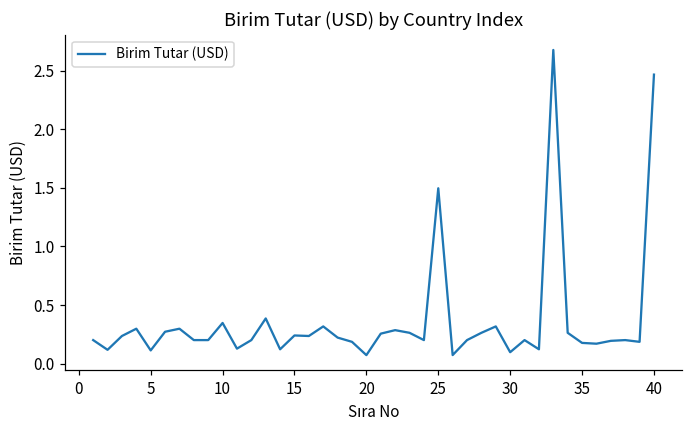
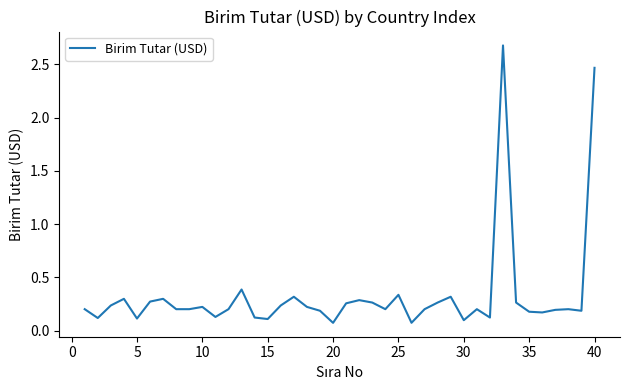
  {
    "5": 0.11,
-   "10": 0.35,
-   "15": 0.24,
+   "10": 0.22,
+   "15": 0.11,
    "20": 0.07,
-   "25": 1.50,
+   "25": 0.34,
    "30": 0.10,
    "35": 0.18,
    "40": 2.47
  }
